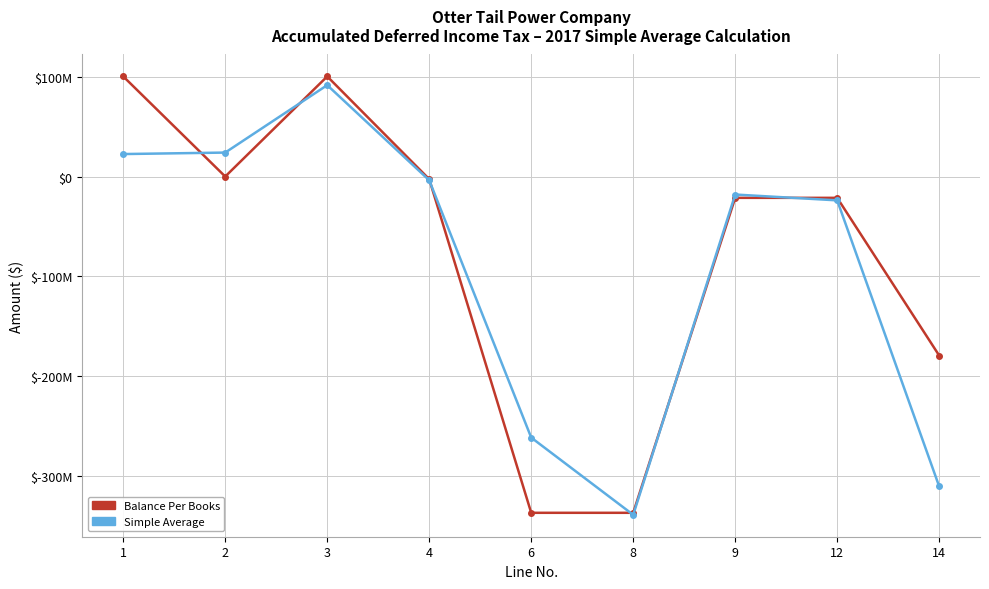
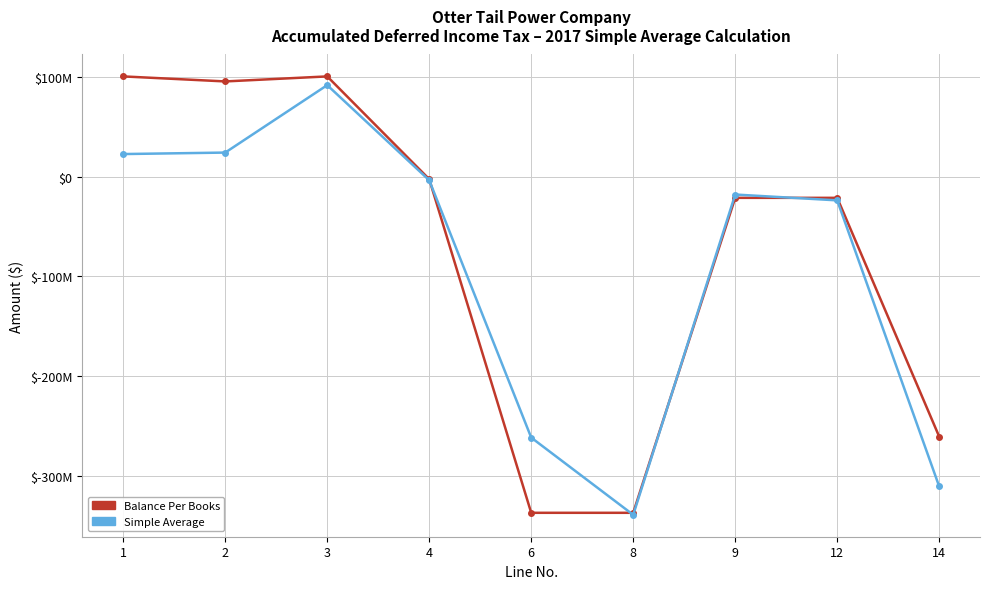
  {
    "Balance Per Books": {
      "1": "$100000000",
-     "2": "$0",
+     "2": "$100000000",
      "3": "$100000000",
      "6": "$-340000000",
      "9": "$-20000000",
      "12": "$-20000000",
-     "14": "$-180000000"
+     "14": "$-260000000"
    },
    "Simple Average": {
      "1": "$20000000",
      "2": "$20000000",
      "3": "$90000000",
      "6": "$-260000000",
      "9": "$-20000000",
      "12": "$-20000000",
      "14": "$-310000000"
    }
  }
